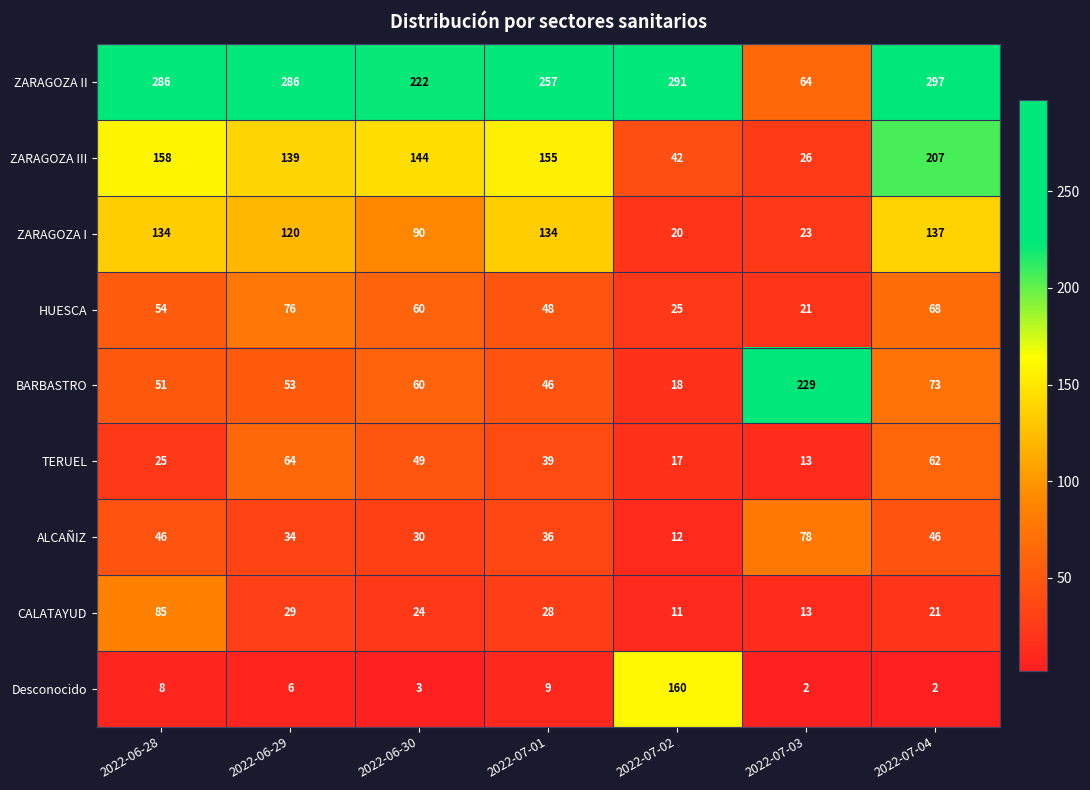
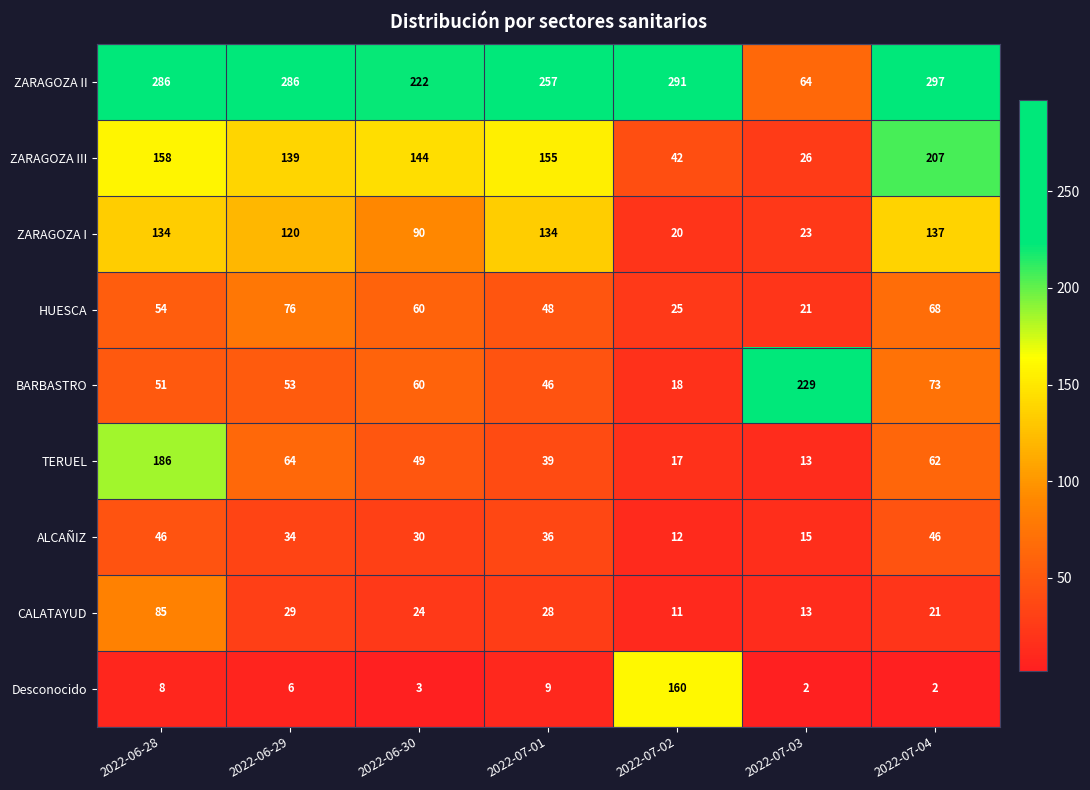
  {
    "ZARAGOZA II": {
      "2022-06-28": 286,
      "2022-06-29": 286,
      "2022-06-30": 222,
      "2022-07-01": 257,
      "2022-07-02": 291,
      "2022-07-03": 64,
      "2022-07-04": 297
    },
    "ZARAGOZA III": {
      "2022-06-28": 158,
      "2022-06-29": 139,
      "2022-06-30": 144,
      "2022-07-01": 155,
      "2022-07-02": 42,
      "2022-07-03": 26,
      "2022-07-04": 207
    },
    "ZARAGOZA I": {
      "2022-06-28": 134,
      "2022-06-29": 120,
      "2022-06-30": 90,
      "2022-07-01": 134,
      "2022-07-02": 20,
      "2022-07-03": 23,
      "2022-07-04": 137
    },
    "HUESCA": {
      "2022-06-28": 54,
      "2022-06-29": 76,
      "2022-06-30": 60,
      "2022-07-01": 48,
      "2022-07-02": 25,
      "2022-07-03": 21,
      "2022-07-04": 68
    },
    "BARBASTRO": {
      "2022-06-28": 51,
      "2022-06-29": 53,
      "2022-06-30": 60,
      "2022-07-01": 46,
      "2022-07-02": 18,
      "2022-07-03": 229,
      "2022-07-04": 73
    },
    "TERUEL": {
-     "2022-06-28": 25,
+     "2022-06-28": 186,
      "2022-06-29": 64,
      "2022-06-30": 49,
      "2022-07-01": 39,
      "2022-07-02": 17,
      "2022-07-03": 13,
      "2022-07-04": 62
    },
    "ALCAÑIZ": {
      "2022-06-28": 46,
      "2022-06-29": 34,
      "2022-06-30": 30,
      "2022-07-01": 36,
      "2022-07-02": 12,
-     "2022-07-03": 78,
+     "2022-07-03": 15,
      "2022-07-04": 46
    },
    "CALATAYUD": {
      "2022-06-28": 85,
      "2022-06-29": 29,
      "2022-06-30": 24,
      "2022-07-01": 28,
      "2022-07-02": 11,
      "2022-07-03": 13,
      "2022-07-04": 21
    },
    "Desconocido": {
      "2022-06-28": 8,
      "2022-06-29": 6,
      "2022-06-30": 3,
      "2022-07-01": 9,
      "2022-07-02": 160,
      "2022-07-03": 2,
      "2022-07-04": 2
    }
  }
